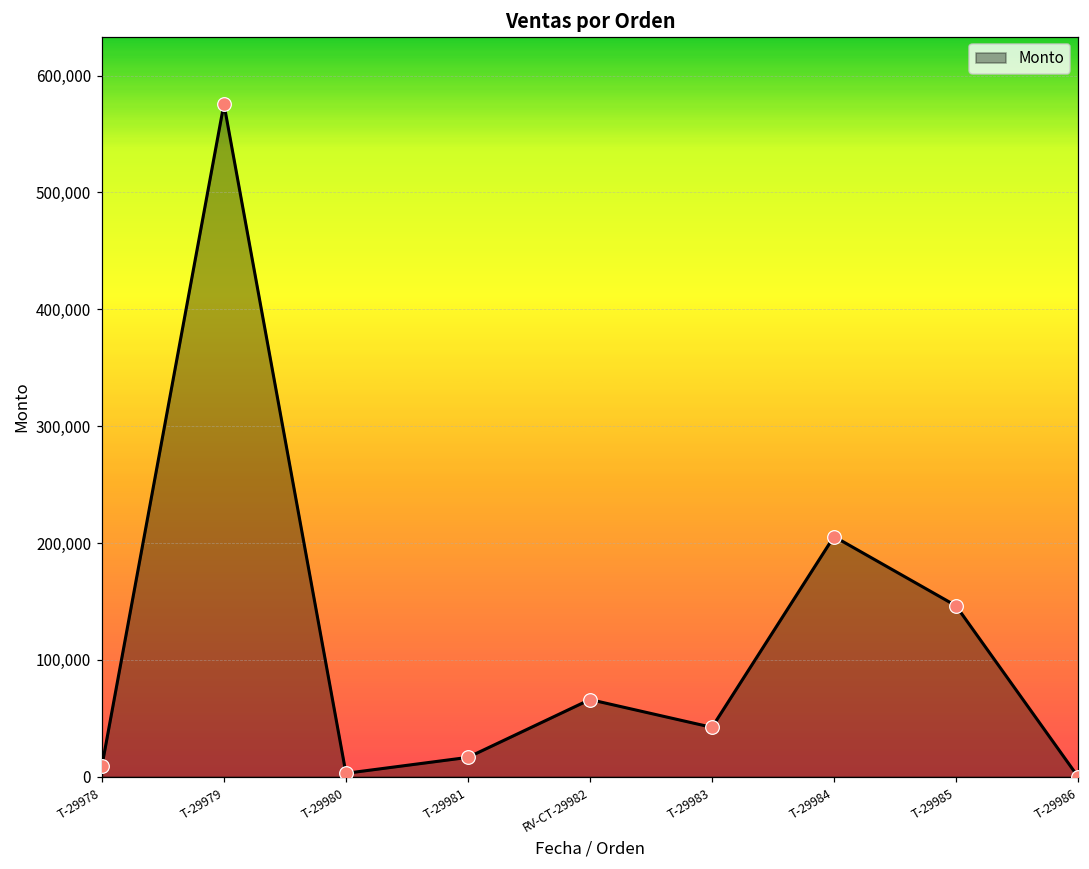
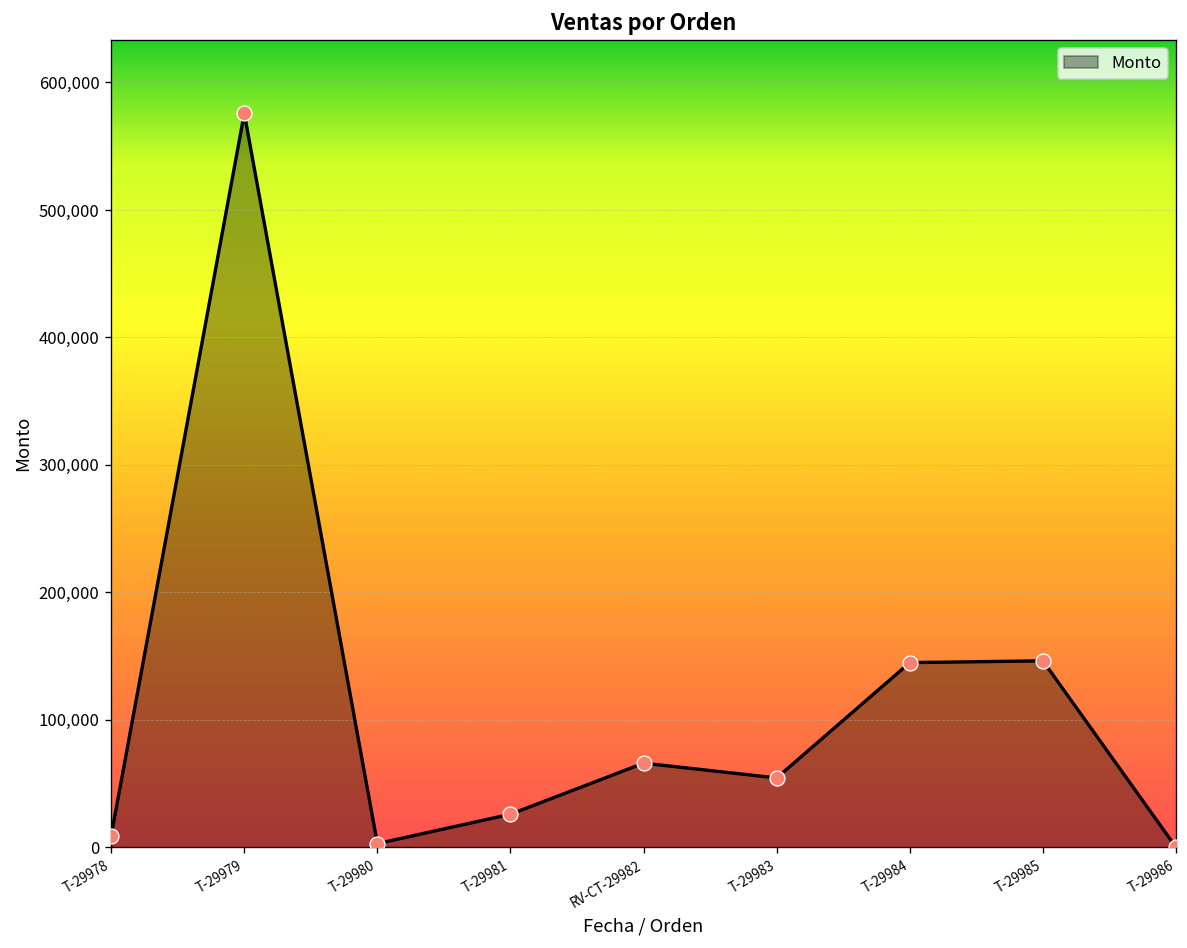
  {
    "T-29978": "9,000",
    "T-29979": "576,000",
    "T-29980": "3,000",
-   "T-29981": "17,000",
+   "T-29981": "26,000",
    "RV-CT-29982": "66,000",
-   "T-29983": "42,000",
-   "T-29984": "206,000",
+   "T-29983": "54,000",
+   "T-29984": "145,000",
    "T-29985": "146,000",
    "T-29986": "0"
  }
